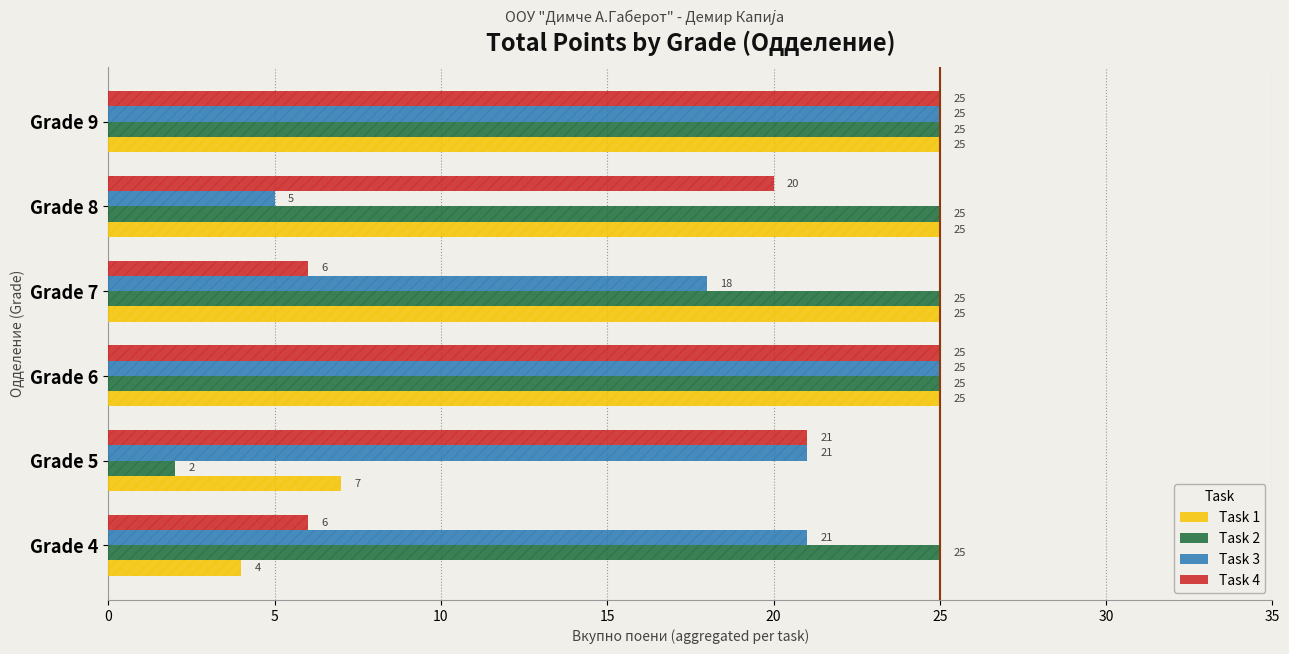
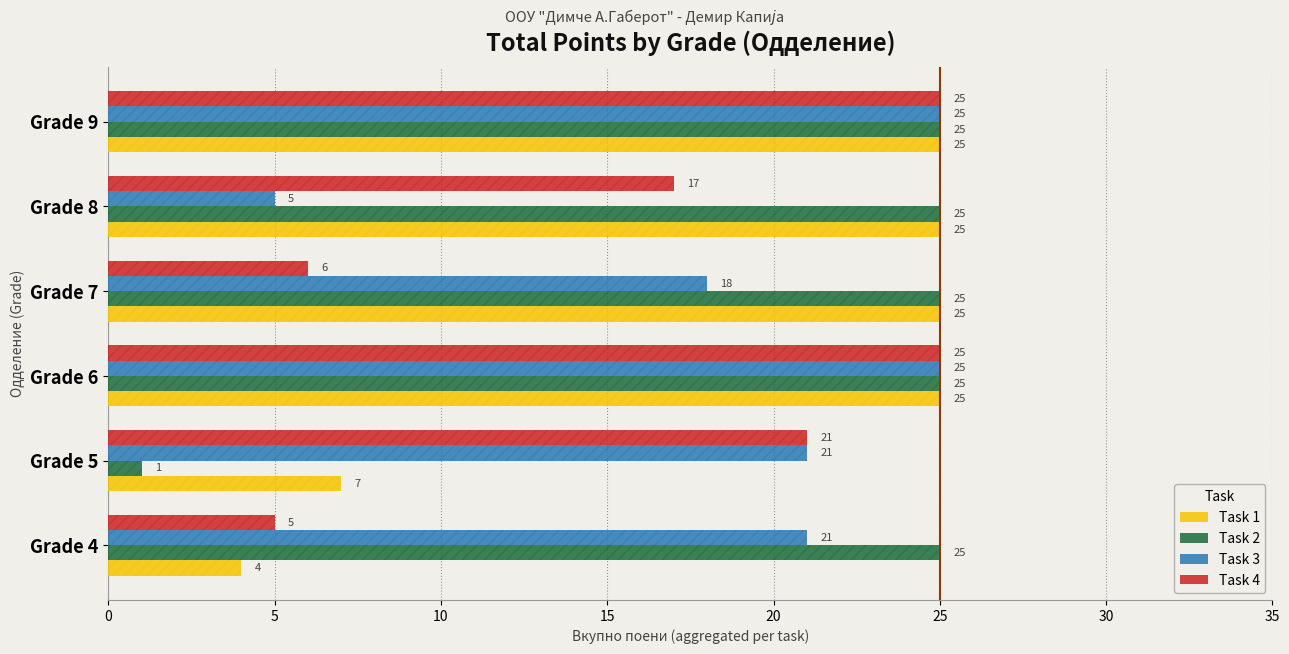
  {
    "Task 1": {
      "Grade 9": 25,
      "Grade 8": 25,
      "Grade 7": 25,
      "Grade 6": 25,
      "Grade 5": 7,
      "Grade 4": 4
    },
    "Task 2": {
      "Grade 9": 25,
      "Grade 8": 25,
      "Grade 7": 25,
      "Grade 6": 25,
-     "Grade 5": 2,
+     "Grade 5": 1,
      "Grade 4": 25
    },
    "Task 3": {
      "Grade 9": 25,
      "Grade 8": 5,
      "Grade 7": 18,
      "Grade 6": 25,
      "Grade 5": 21,
      "Grade 4": 21
    },
    "Task 4": {
      "Grade 9": 25,
-     "Grade 8": 20,
+     "Grade 8": 17,
      "Grade 7": 6,
      "Grade 6": 25,
      "Grade 5": 21,
-     "Grade 4": 6
+     "Grade 4": 5
    }
  }
